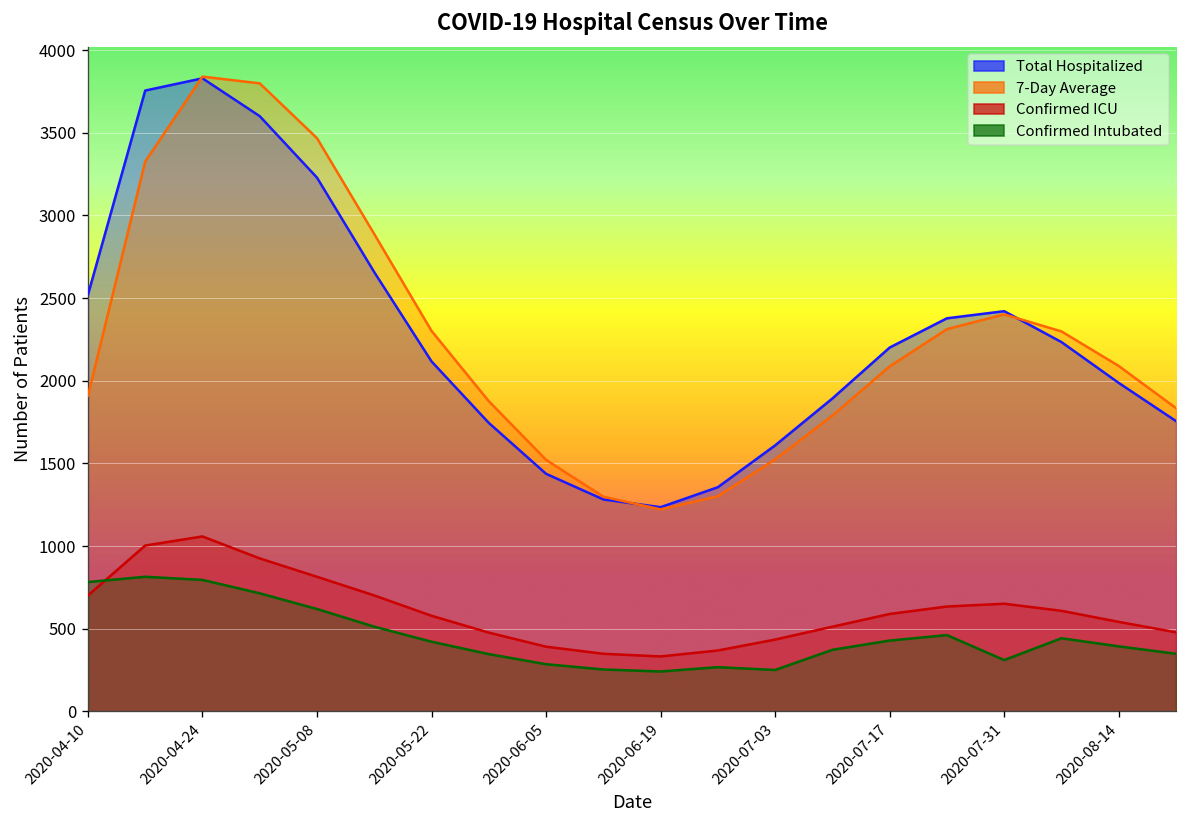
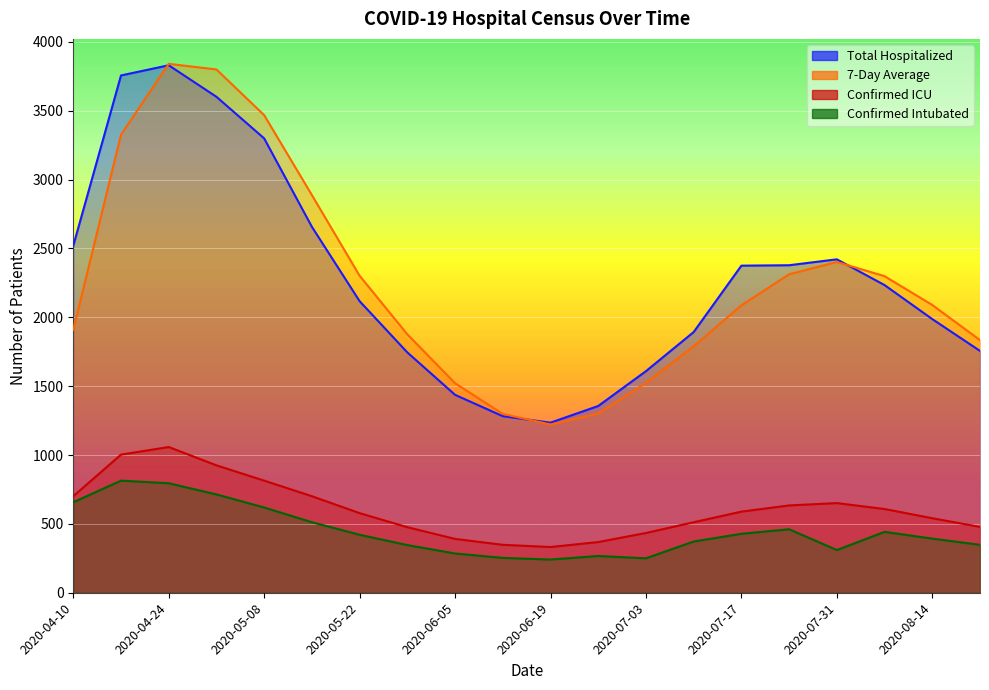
  {
    "Total Hospitalized": {
      "2020-04-10": 2520,
-     "2020-05-08": 3230,
+     "2020-05-08": 3300,
      "2020-05-22": 2120,
      "2020-06-05": 1440,
      "2020-07-03": 1610,
-     "2020-07-17": 2200,
+     "2020-07-17": 2380,
      "2020-07-31": 2420,
      "2020-08-14": 1990
    },
    "Confirmed Intubated": {
-     "2020-04-10": 780,
+     "2020-04-10": 660,
      "2020-04-24": 800,
      "2020-05-08": 620,
      "2020-05-22": 420,
      "2020-06-05": 290,
      "2020-06-19": 240,
      "2020-07-03": 250,
      "2020-07-17": 430,
      "2020-07-31": 310,
      "2020-08-14": 390
    }
  }
